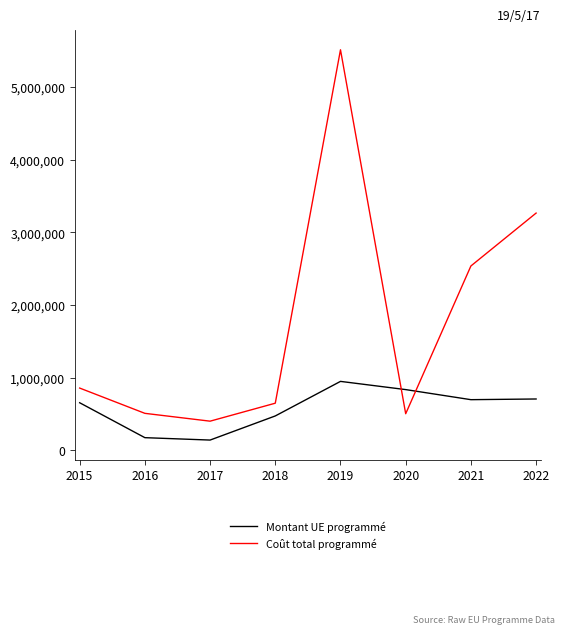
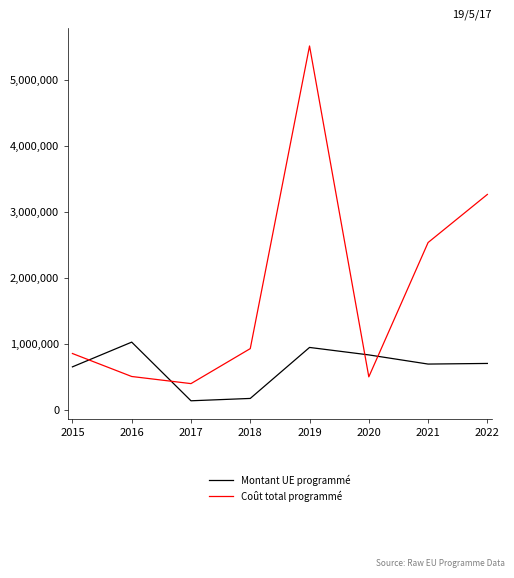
  {
    "Montant UE programmé": {
      "2015": "700,000",
-     "2016": "200,000",
+     "2016": "1,000,000",
      "2017": "100,000",
-     "2018": "500,000",
+     "2018": "200,000",
      "2019": "900,000",
      "2020": "800,000",
      "2021": "700,000",
      "2022": "700,000"
    },
    "Coût total programmé": {
      "2015": "900,000",
      "2016": "500,000",
      "2017": "400,000",
-     "2018": "600,000",
+     "2018": "900,000",
      "2019": "5,500,000",
      "2020": "500,000",
      "2021": "2,500,000",
      "2022": "3,300,000"
    }
  }
